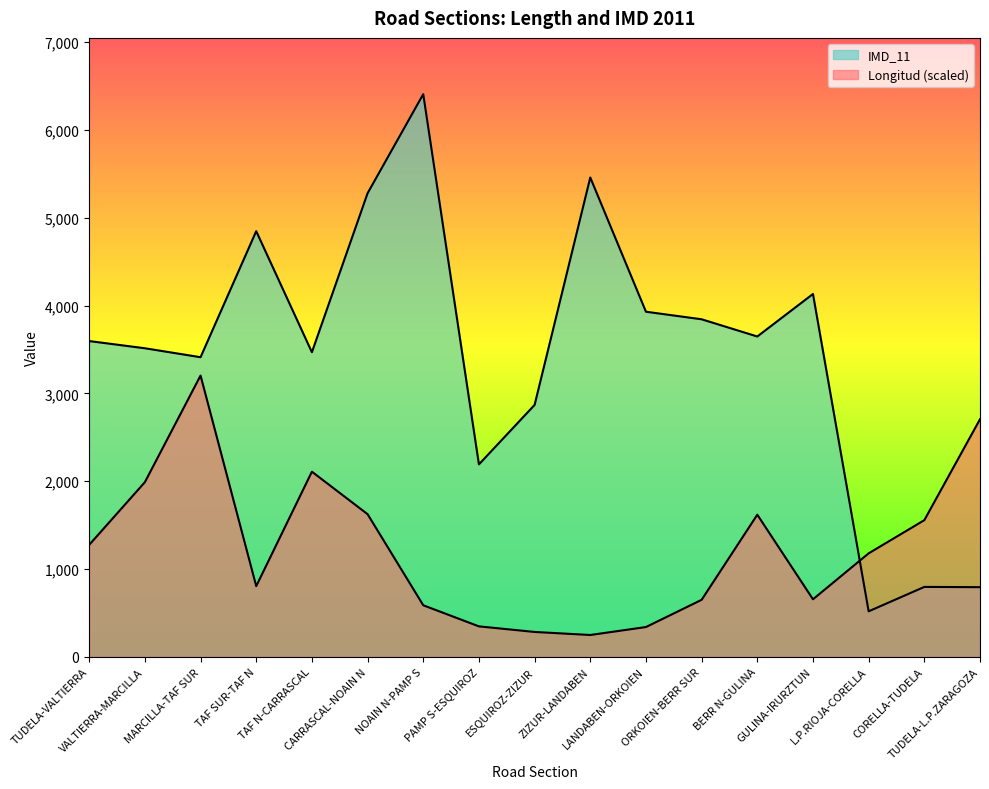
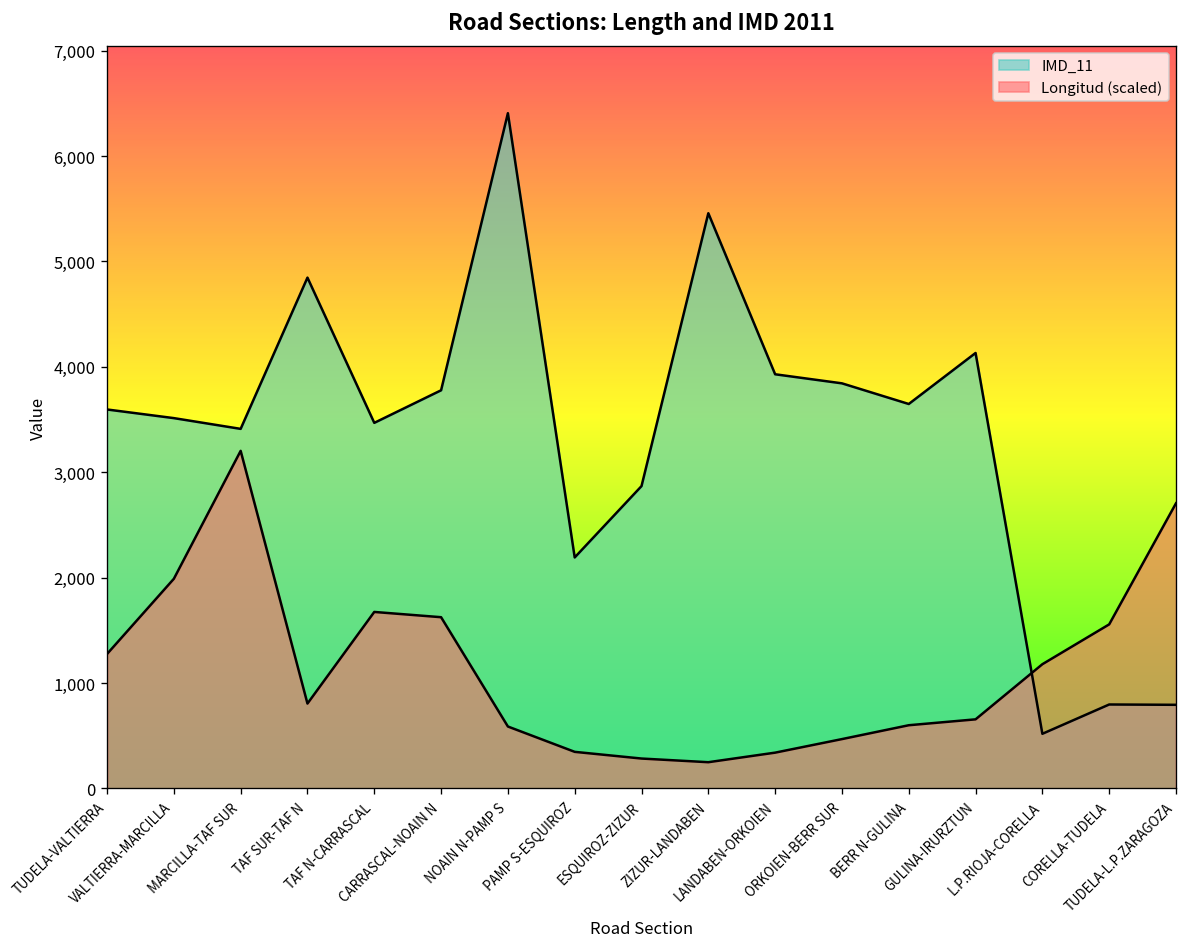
  {
    "IMD_11": {
      "TUDELA-VALTIERRA": "3,600",
      "VALTIERRA-MARCILLA": "3,500",
      "MARCILLA-TAF SUR": "3,400",
      "TAF SUR-TAF N": "4,800",
      "TAF N-CARRASCAL": "3,500",
-     "CARRASCAL-NOAIN N": "5,300",
+     "CARRASCAL-NOAIN N": "3,800",
      "NOAIN N-PAMP S": "6,400",
      "PAMP S-ESQUIROZ": "2,200",
      "ESQUIROZ-ZIZUR": "2,900",
      "ZIZUR-LANDABEN": "5,500",
      "LANDABEN-ORKOIEN": "3,900",
      "ORKOIEN-BERR SUR": "3,800",
      "BERR N-GULINA": "3,600",
      "GULINA-IRURZTUN": "4,100",
      "L.P.RIOJA-CORELLA": "500",
      "CORELLA-TUDELA": "800",
      "TUDELA-L.P.ZARAGOZA": "800"
    },
    "Longitud (scaled)": {
      "TUDELA-VALTIERRA": "1,300",
      "VALTIERRA-MARCILLA": "2,000",
      "MARCILLA-TAF SUR": "3,200",
      "TAF SUR-TAF N": "800",
-     "TAF N-CARRASCAL": "2,100",
+     "TAF N-CARRASCAL": "1,700",
      "CARRASCAL-NOAIN N": "1,600",
      "NOAIN N-PAMP S": "600",
      "PAMP S-ESQUIROZ": "300",
      "ESQUIROZ-ZIZUR": "300",
      "ZIZUR-LANDABEN": "200",
      "LANDABEN-ORKOIEN": "300",
-     "ORKOIEN-BERR SUR": "700",
-     "BERR N-GULINA": "1,600",
+     "ORKOIEN-BERR SUR": "500",
+     "BERR N-GULINA": "600",
      "GULINA-IRURZTUN": "700",
      "L.P.RIOJA-CORELLA": "1,200",
      "CORELLA-TUDELA": "1,600",
      "TUDELA-L.P.ZARAGOZA": "2,700"
    }
  }
